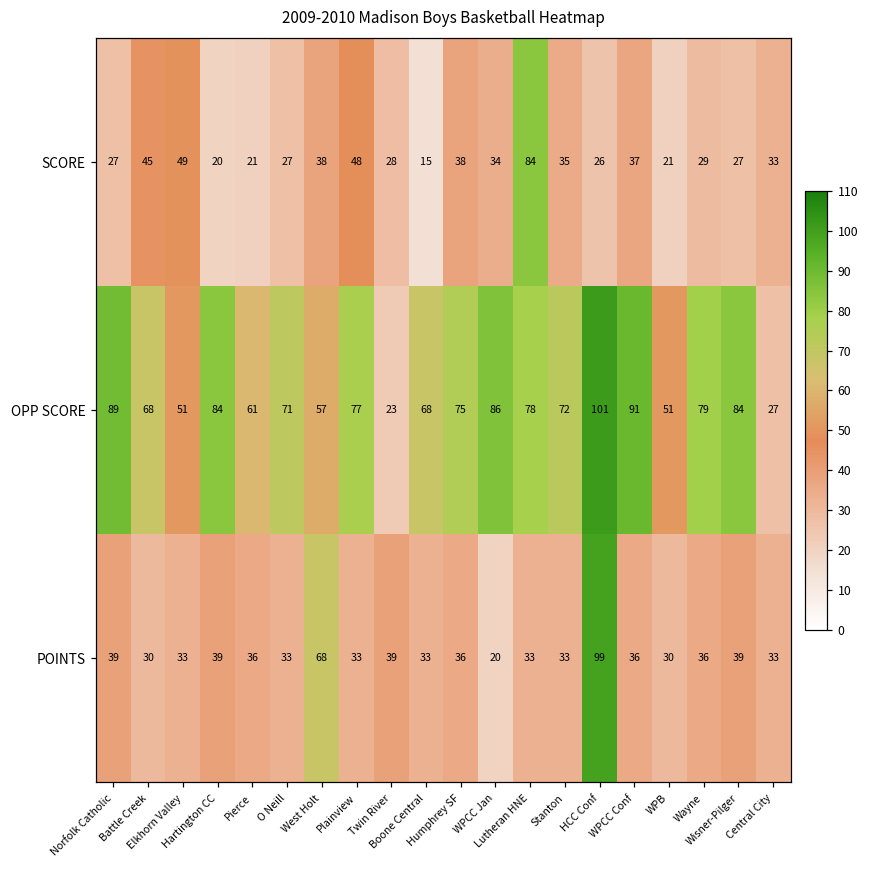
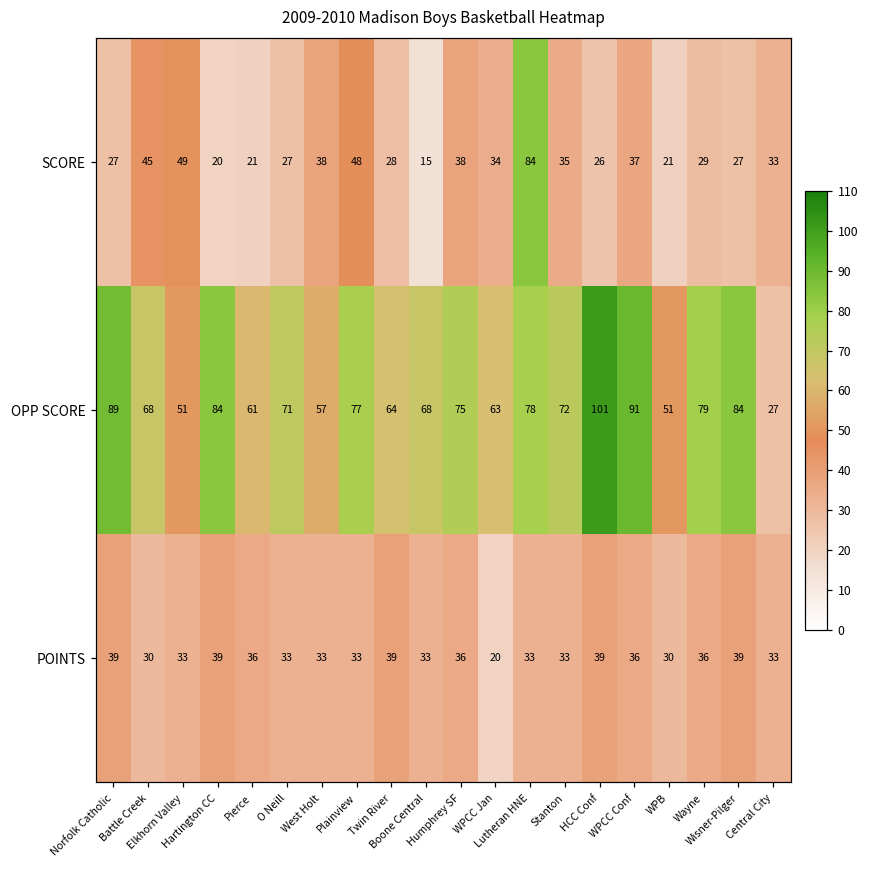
  {
    "SCORE": {
      "Norfolk Catholic": 27,
      "Battle Creek": 45,
      "Elkhorn Valley": 49,
      "Hartington CC": 20,
      "Pierce": 21,
      "O Neill": 27,
      "West Holt": 38,
      "Plainview": 48,
      "Twin River": 28,
      "Boone Central": 15,
      "Humphrey SF": 38,
      "WPCC Jan": 34,
      "Lutheran HNE": 84,
      "Stanton": 35,
      "HCC Conf": 26,
      "WPCC Conf": 37,
      "WPB": 21,
      "Wayne": 29,
      "Wisner-Pilger": 27,
      "Central City": 33
    },
    "OPP SCORE": {
      "Norfolk Catholic": 89,
      "Battle Creek": 68,
      "Elkhorn Valley": 51,
      "Hartington CC": 84,
      "Pierce": 61,
      "O Neill": 71,
      "West Holt": 57,
      "Plainview": 77,
-     "Twin River": 23,
+     "Twin River": 64,
      "Boone Central": 68,
      "Humphrey SF": 75,
-     "WPCC Jan": 86,
+     "WPCC Jan": 63,
      "Lutheran HNE": 78,
      "Stanton": 72,
      "HCC Conf": 101,
      "WPCC Conf": 91,
      "WPB": 51,
      "Wayne": 79,
      "Wisner-Pilger": 84,
      "Central City": 27
    },
    "POINTS": {
      "Norfolk Catholic": 39,
      "Battle Creek": 30,
      "Elkhorn Valley": 33,
      "Hartington CC": 39,
      "Pierce": 36,
      "O Neill": 33,
-     "West Holt": 68,
+     "West Holt": 33,
      "Plainview": 33,
      "Twin River": 39,
      "Boone Central": 33,
      "Humphrey SF": 36,
      "WPCC Jan": 20,
      "Lutheran HNE": 33,
      "Stanton": 33,
-     "HCC Conf": 99,
+     "HCC Conf": 39,
      "WPCC Conf": 36,
      "WPB": 30,
      "Wayne": 36,
      "Wisner-Pilger": 39,
      "Central City": 33
    }
  }
